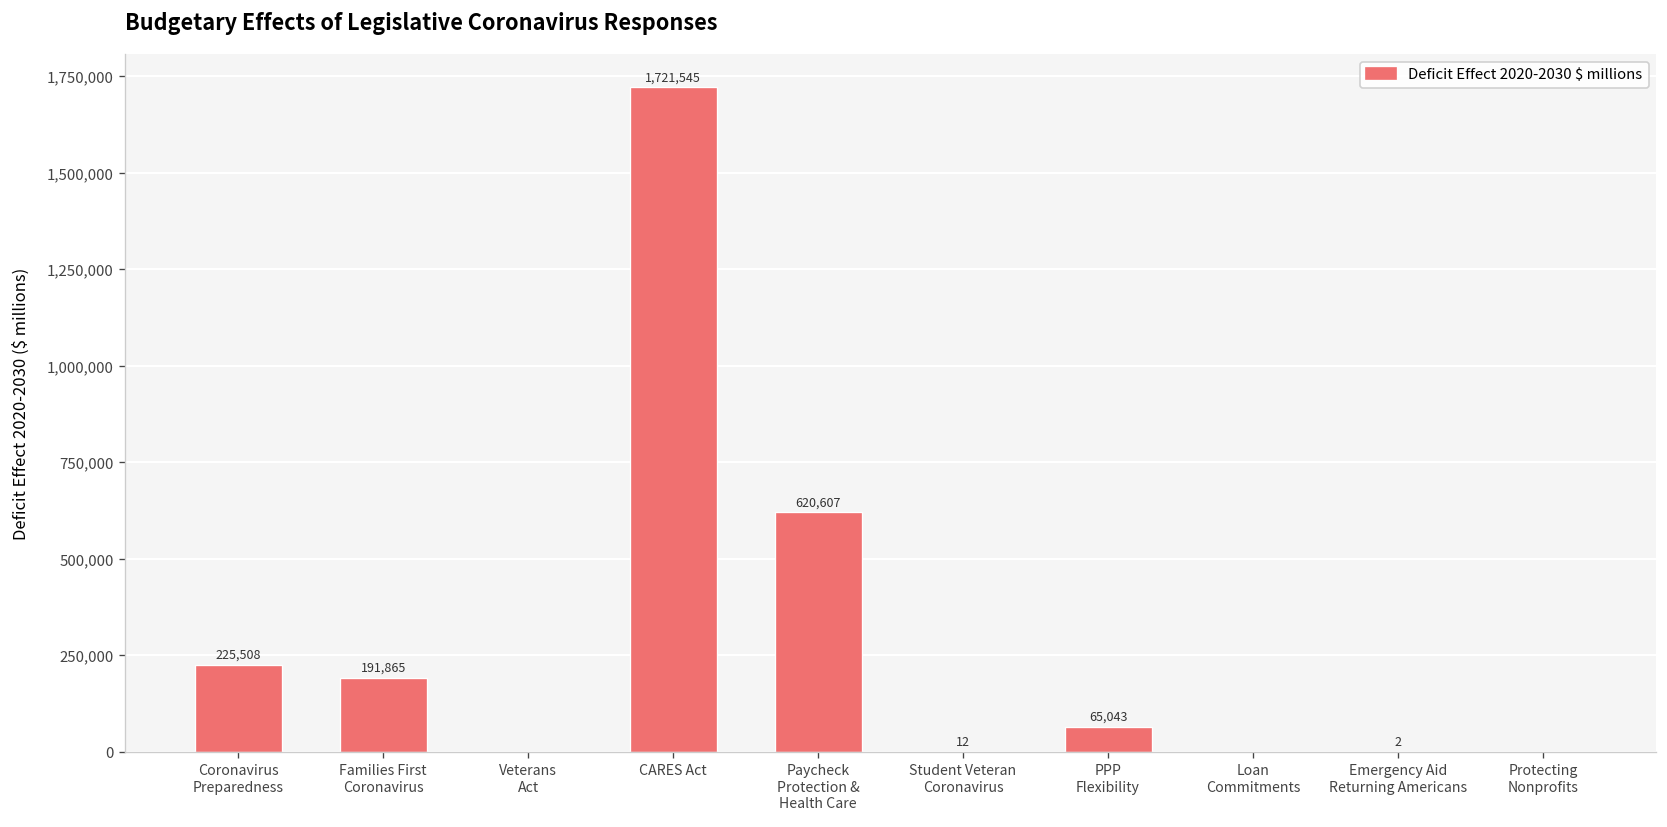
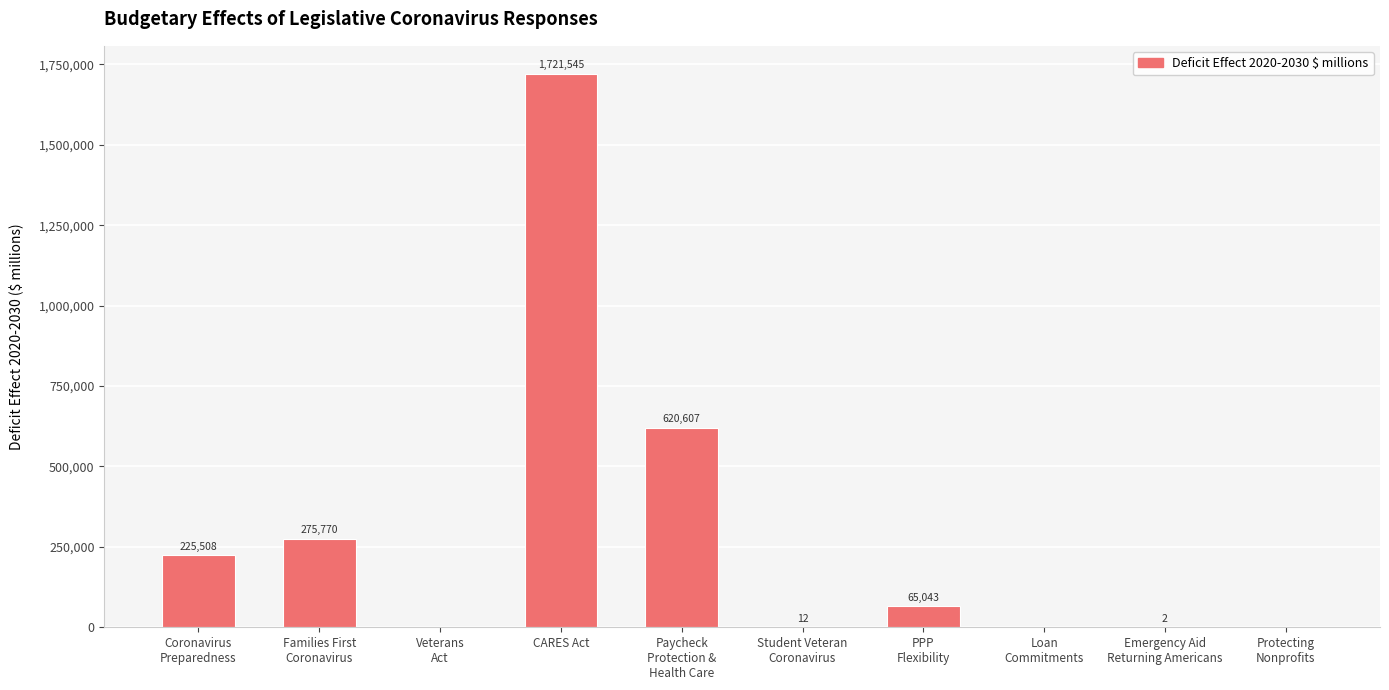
  {
    "Coronavirus Preparedness": "225,508",
-   "Families First Coronavirus": "191,865",
+   "Families First Coronavirus": "275,770",
    "CARES Act": "1,721,545",
    "Paycheck Protection & Health Care": "620,607",
    "Student Veteran Coronavirus": "12",
    "PPP Flexibility": "65,043",
    "Emergency Aid Returning Americans": "2"
  }
